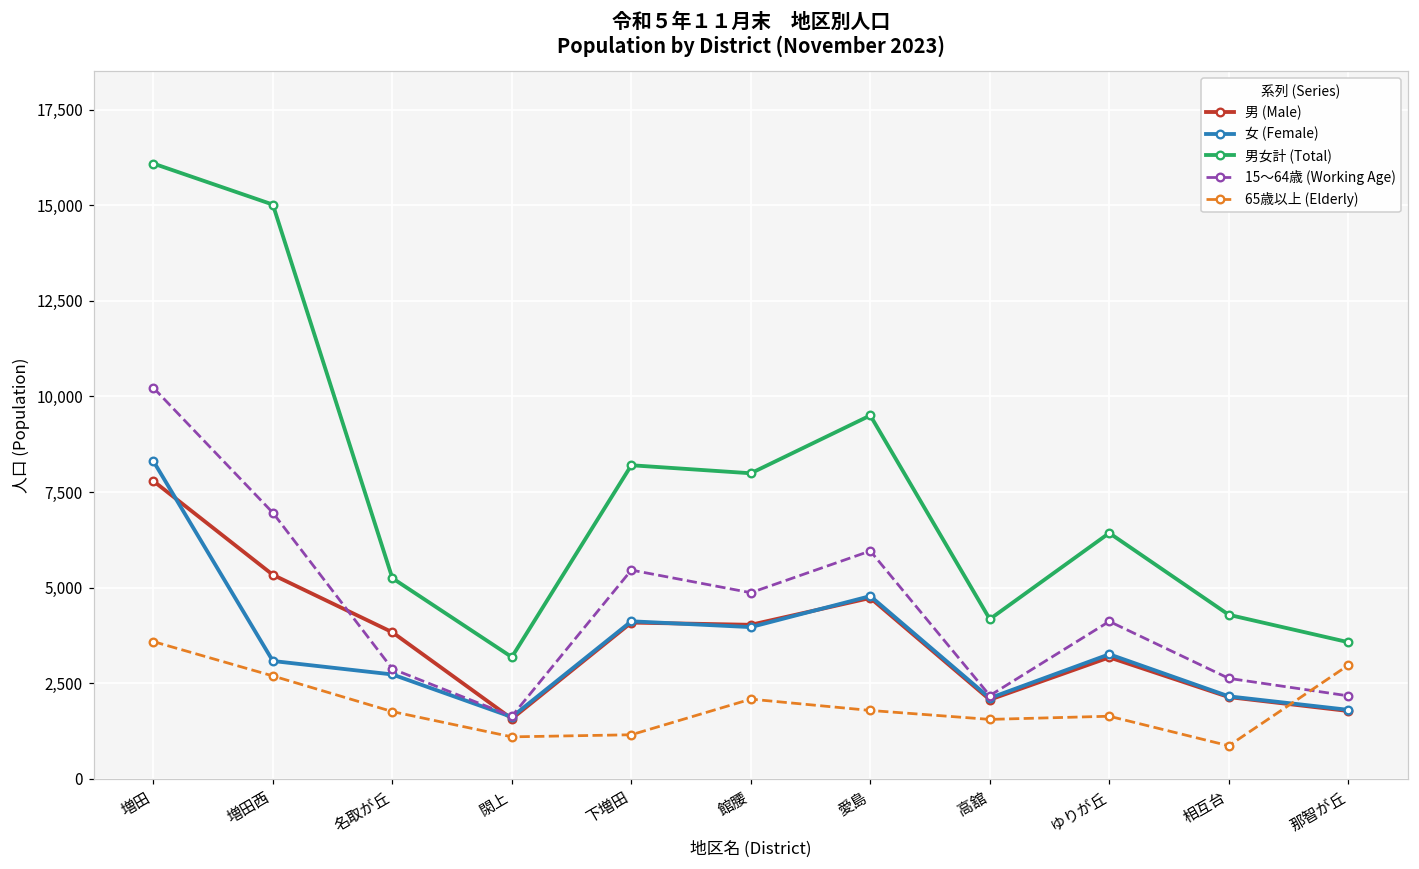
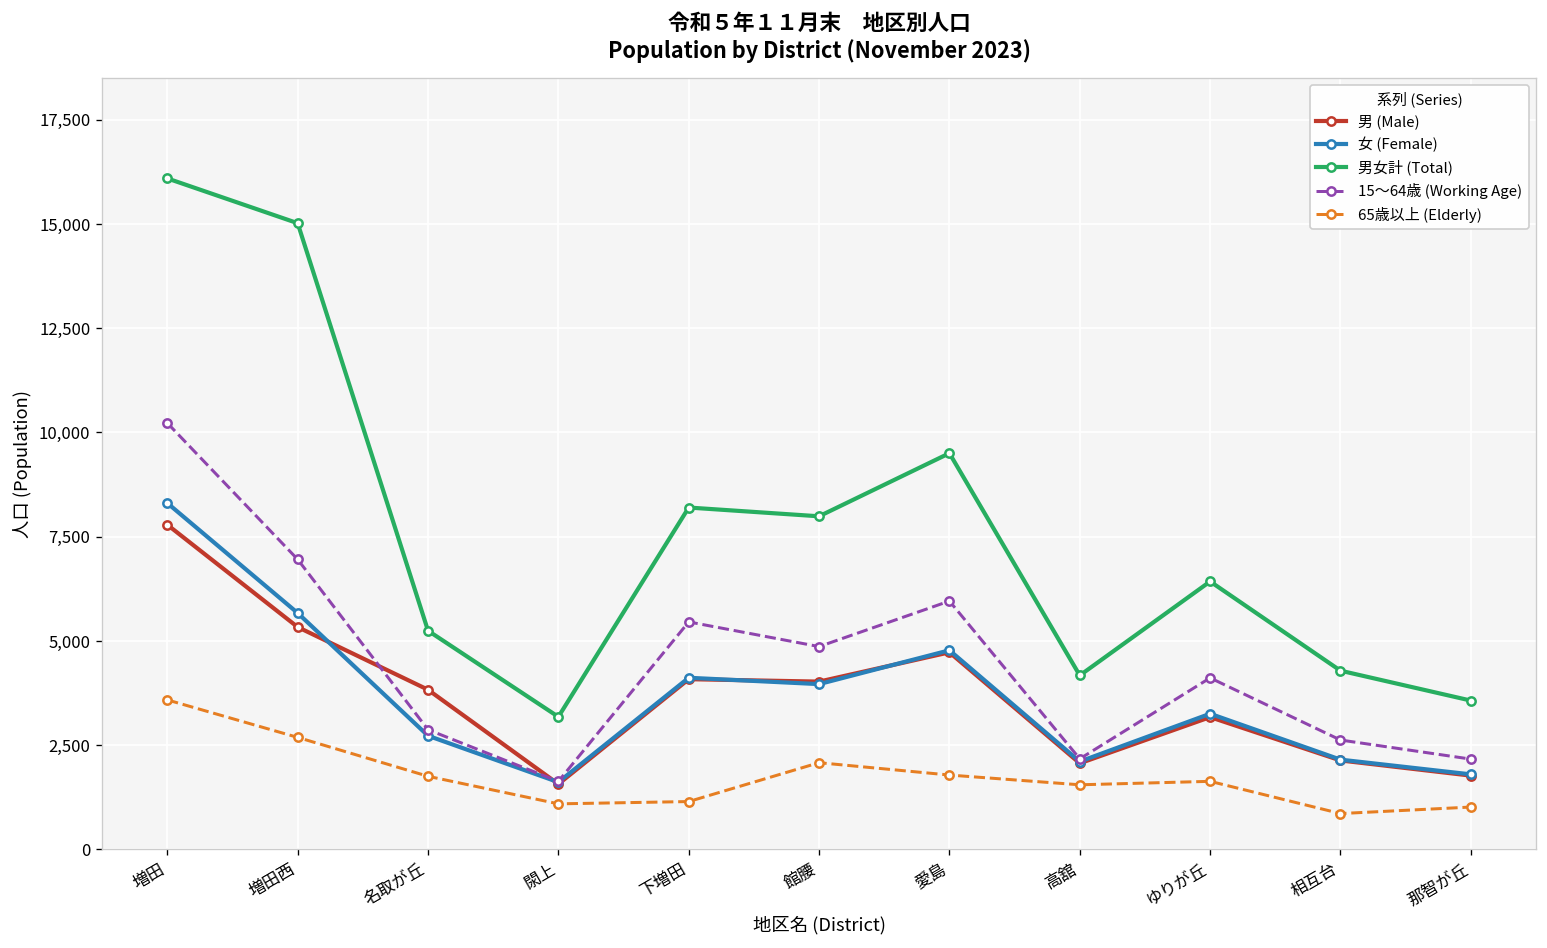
  {
    "男 (Male)": {
      "増田": "7,800",
      "増田西": "5,300",
      "名取が丘": "3,800",
      "ゆりが丘": "3,200"
    },
    "女 (Female)": {
      "増田": "8,300",
-     "増田西": "3,100",
+     "増田西": "5,700",
      "名取が丘": "2,700",
      "ゆりが丘": "3,300"
    },
    "男女計 (Total)": {
      "増田": "16,100",
      "増田西": "15,000",
      "名取が丘": "5,200",
      "閖上": "3,200",
      "下増田": "8,200",
      "館腰": "8,000",
      "愛島": "9,500",
      "高舘": "4,200",
      "ゆりが丘": "6,400",
      "相互台": "4,300",
      "那智が丘": "3,600"
    },
    "15～64歳 (Working Age)": {
      "増田": "10,200",
      "増田西": "7,000",
      "名取が丘": "2,900",
      "下増田": "5,500",
      "館腰": "4,900",
      "愛島": "6,000",
      "ゆりが丘": "4,100",
      "相互台": "2,600",
      "那智が丘": "2,200"
    },
    "65歳以上 (Elderly)": {
      "増田": "3,600",
      "増田西": "2,700",
      "名取が丘": "1,800",
      "閖上": "1,100",
      "下増田": "1,100",
      "館腰": "2,100",
      "愛島": "1,800",
      "高舘": "1,600",
      "ゆりが丘": "1,600",
      "相互台": "900",
-     "那智が丘": "3,000"
+     "那智が丘": "1,000"
    }
  }
